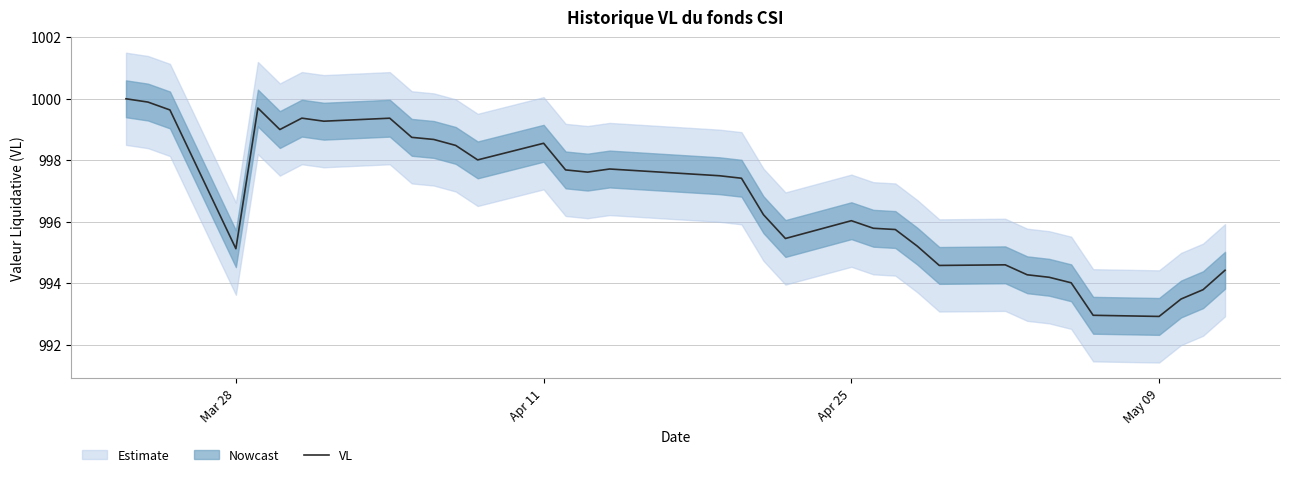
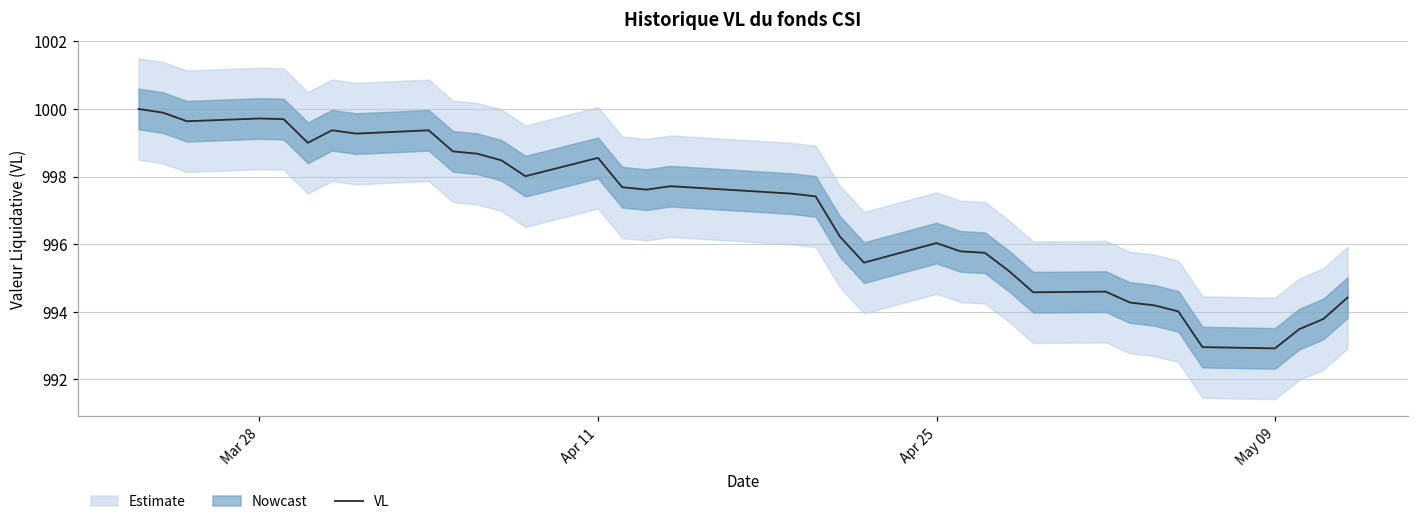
  {
    "VL": {
-     "Mar 28": 995.1,
+     "Mar 28": 999.7,
      "Apr 11": 998.6,
      "Apr 25": 996.0,
      "May 09": 992.9
    }
  }
